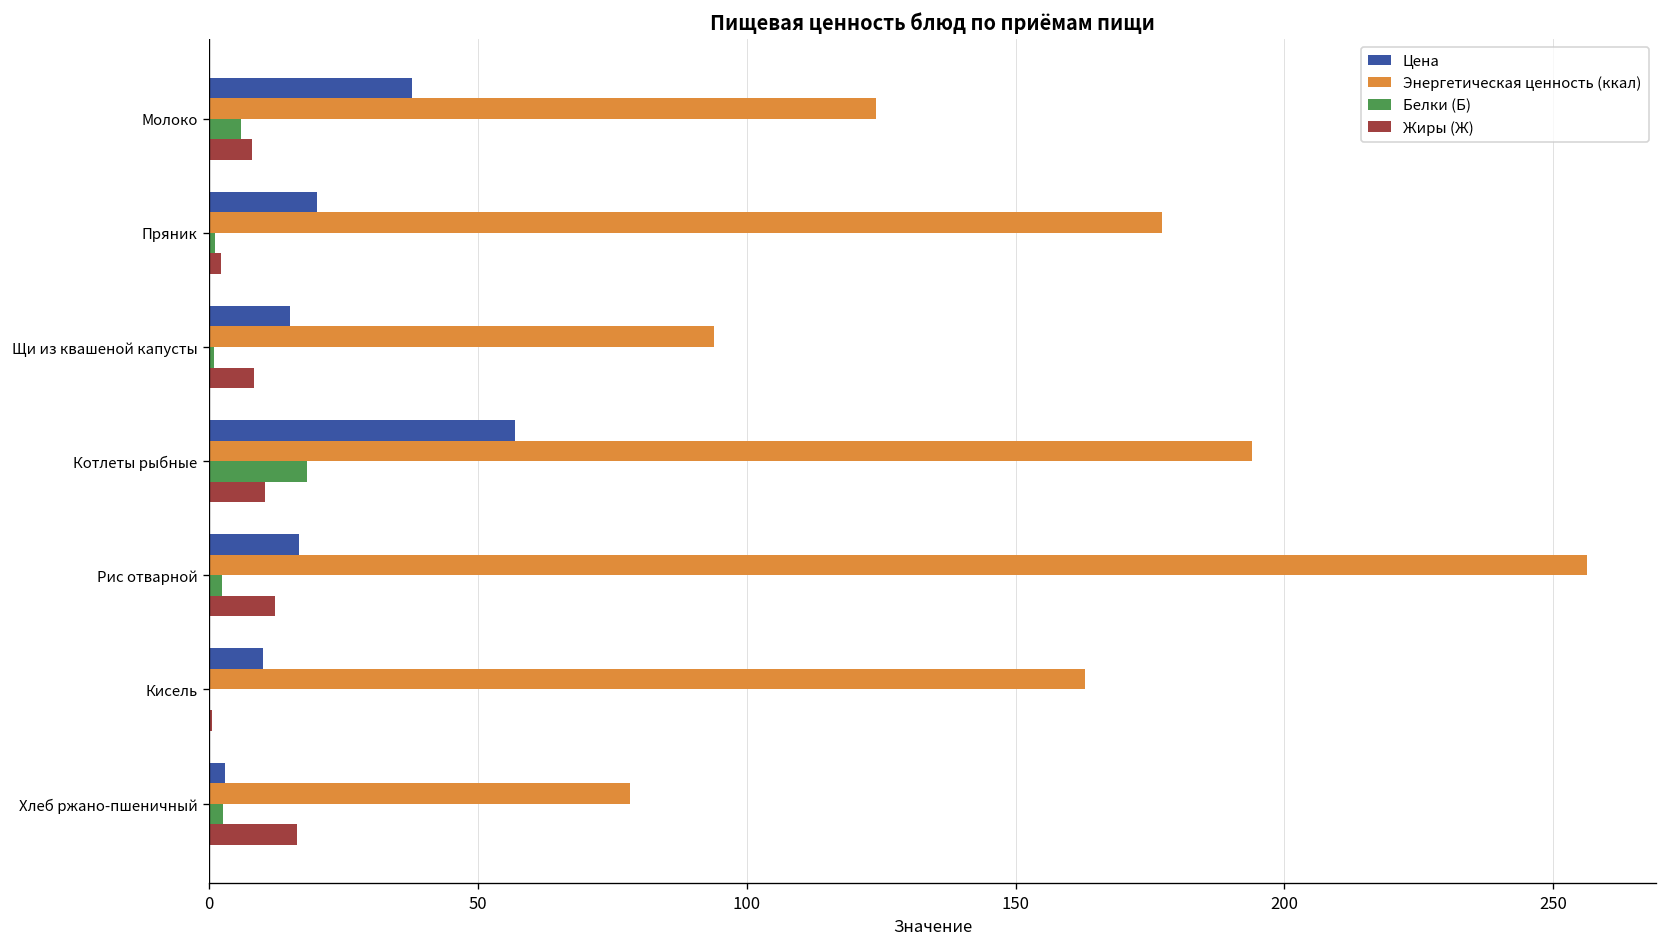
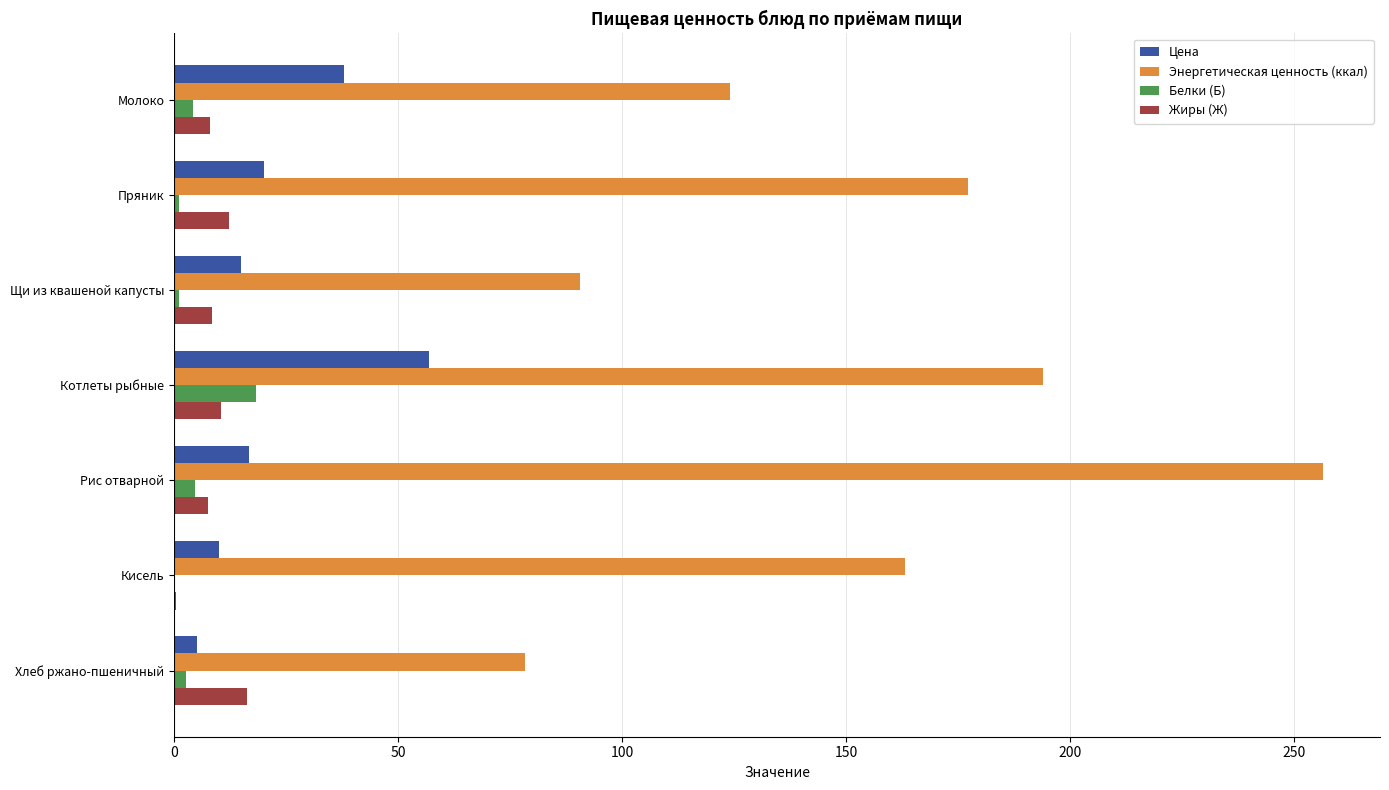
  {
    "Цена": {
      "Молоко": 38,
      "Пряник": 20,
      "Щи из квашеной капусты": 15,
      "Котлеты рыбные": 57,
      "Рис отварной": 17,
      "Кисель": 10,
-     "Хлеб ржано-пшеничный": 3
+     "Хлеб ржано-пшеничный": 5
    },
    "Энергетическая ценность (ккал)": {
      "Молоко": 124,
      "Пряник": 177,
-     "Щи из квашеной капусты": 94,
+     "Щи из квашеной капусты": 91,
      "Котлеты рыбные": 194,
      "Рис отварной": 256,
      "Кисель": 163,
      "Хлеб ржано-пшеничный": 78
    },
    "Белки (Б)": {
-     "Молоко": 6,
+     "Молоко": 4,
      "Пряник": 1,
      "Щи из квашеной капусты": 1,
      "Котлеты рыбные": 18,
-     "Рис отварной": 2,
+     "Рис отварной": 5,
      "Кисель": 0,
      "Хлеб ржано-пшеничный": 3
    },
    "Жиры (Ж)": {
      "Молоко": 8,
-     "Пряник": 2,
+     "Пряник": 12,
      "Щи из квашеной капусты": 8,
      "Котлеты рыбные": 10,
-     "Рис отварной": 12,
+     "Рис отварной": 8,
      "Хлеб ржано-пшеничный": 16
    }
  }
